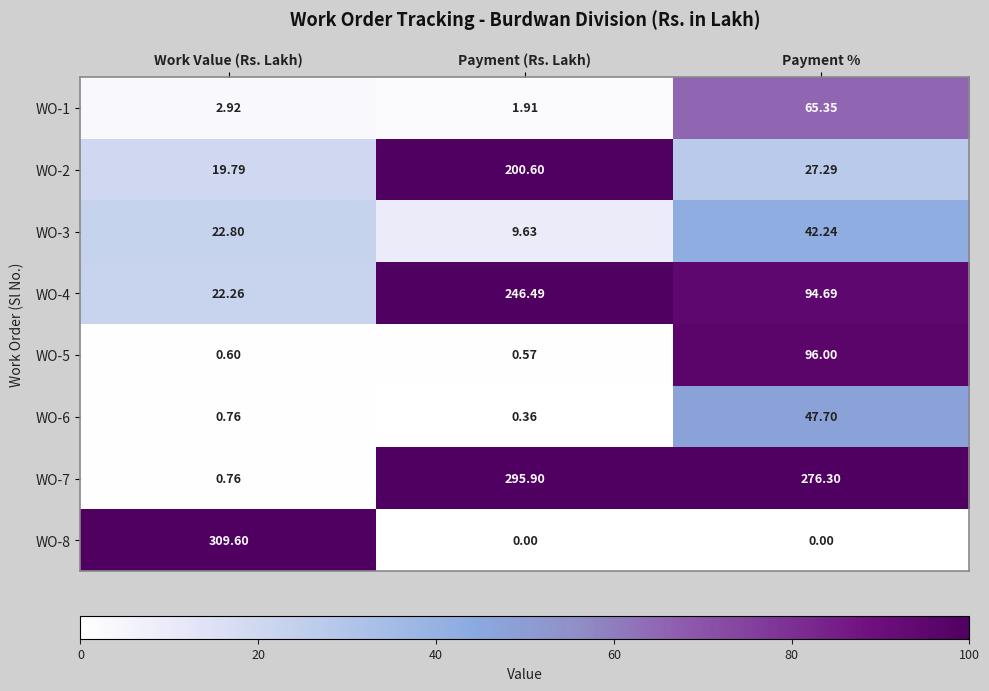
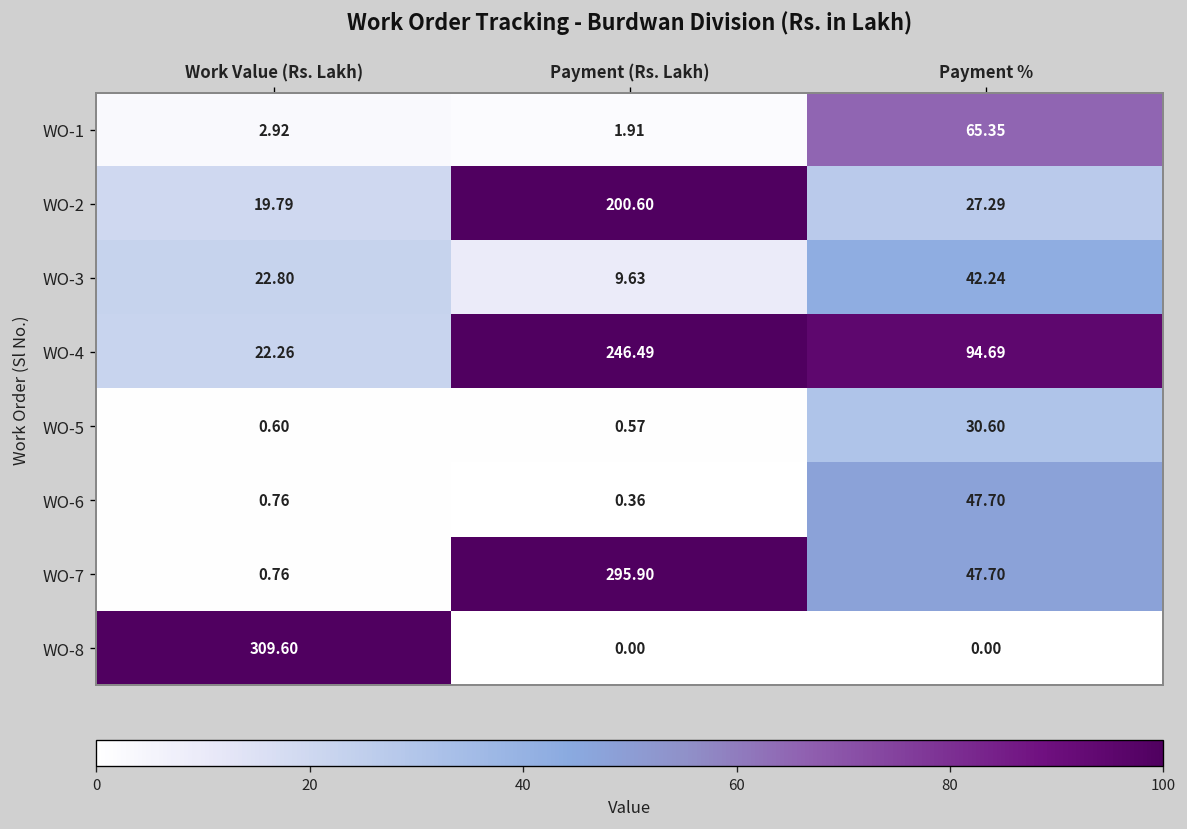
  {
    "WO-1": {
      "Work Value (Rs. Lakh)": 2.92,
      "Payment (Rs. Lakh)": 1.91,
      "Payment %": 65.35
    },
    "WO-2": {
      "Work Value (Rs. Lakh)": 19.79,
      "Payment (Rs. Lakh)": 200.60,
      "Payment %": 27.29
    },
    "WO-3": {
      "Work Value (Rs. Lakh)": 22.80,
      "Payment (Rs. Lakh)": 9.63,
      "Payment %": 42.24
    },
    "WO-4": {
      "Work Value (Rs. Lakh)": 22.26,
      "Payment (Rs. Lakh)": 246.49,
      "Payment %": 94.69
    },
    "WO-5": {
      "Work Value (Rs. Lakh)": 0.60,
      "Payment (Rs. Lakh)": 0.57,
-     "Payment %": 96.00
+     "Payment %": 30.60
    },
    "WO-6": {
      "Work Value (Rs. Lakh)": 0.76,
      "Payment (Rs. Lakh)": 0.36,
      "Payment %": 47.70
    },
    "WO-7": {
      "Work Value (Rs. Lakh)": 0.76,
      "Payment (Rs. Lakh)": 295.90,
-     "Payment %": 276.30
+     "Payment %": 47.70
    },
    "WO-8": {
      "Work Value (Rs. Lakh)": 309.60,
      "Payment (Rs. Lakh)": 0.00,
      "Payment %": 0.00
    }
  }
